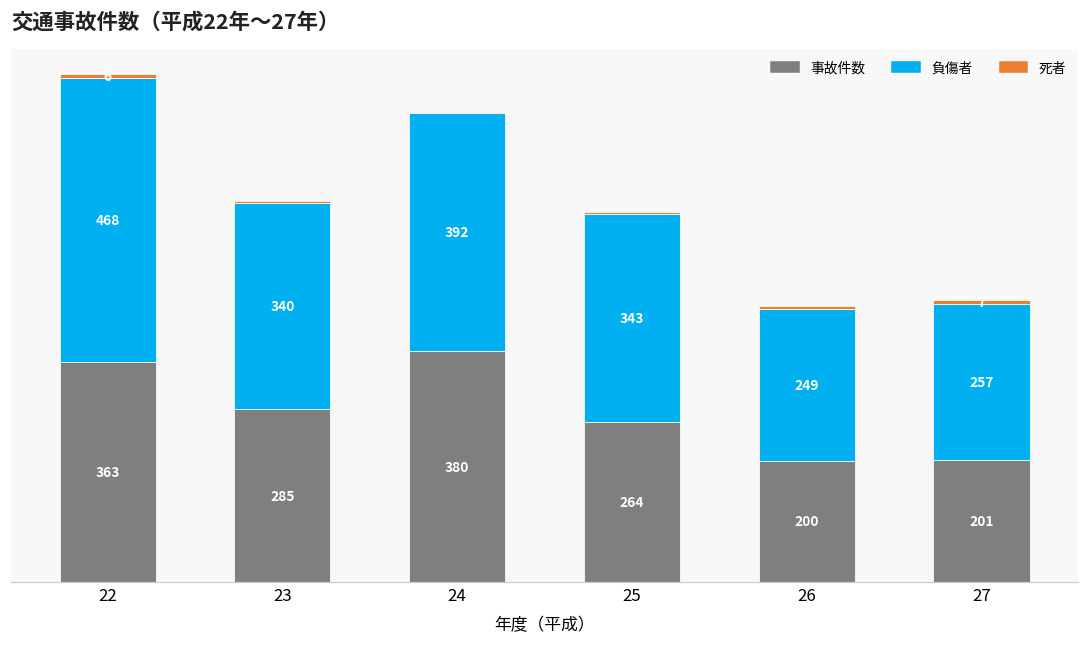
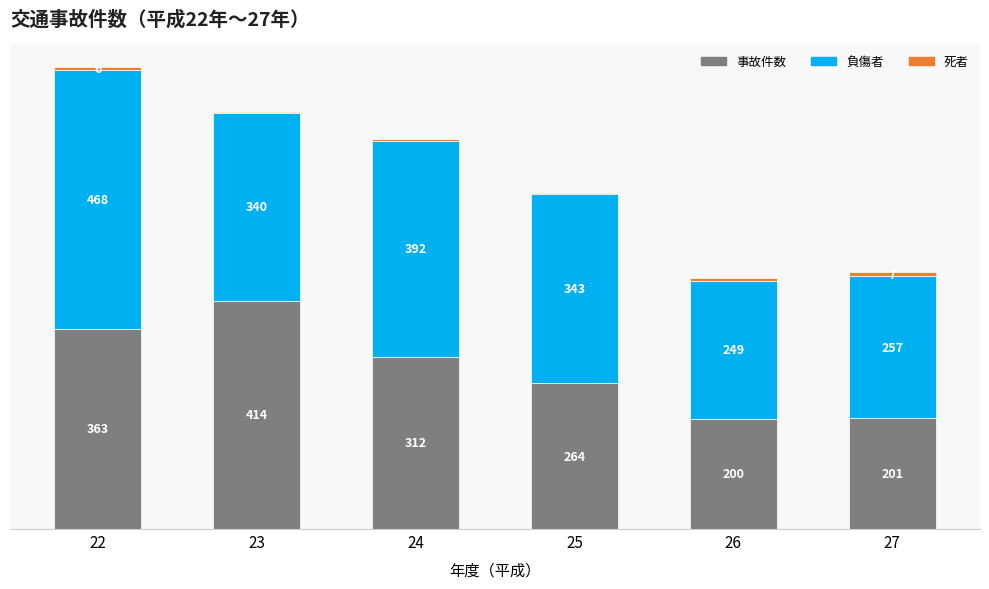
  {
    "事故件数": {
      "22": 363,
-     "23": 285,
-     "24": 380,
+     "23": 414,
+     "24": 312,
      "25": 264,
      "26": 200,
      "27": 201
    },
    "負傷者": {
      "22": 468,
      "23": 340,
      "24": 392,
      "25": 343,
      "26": 249,
      "27": 257
    },
    "死者": {
      "27": 7
    }
  }
